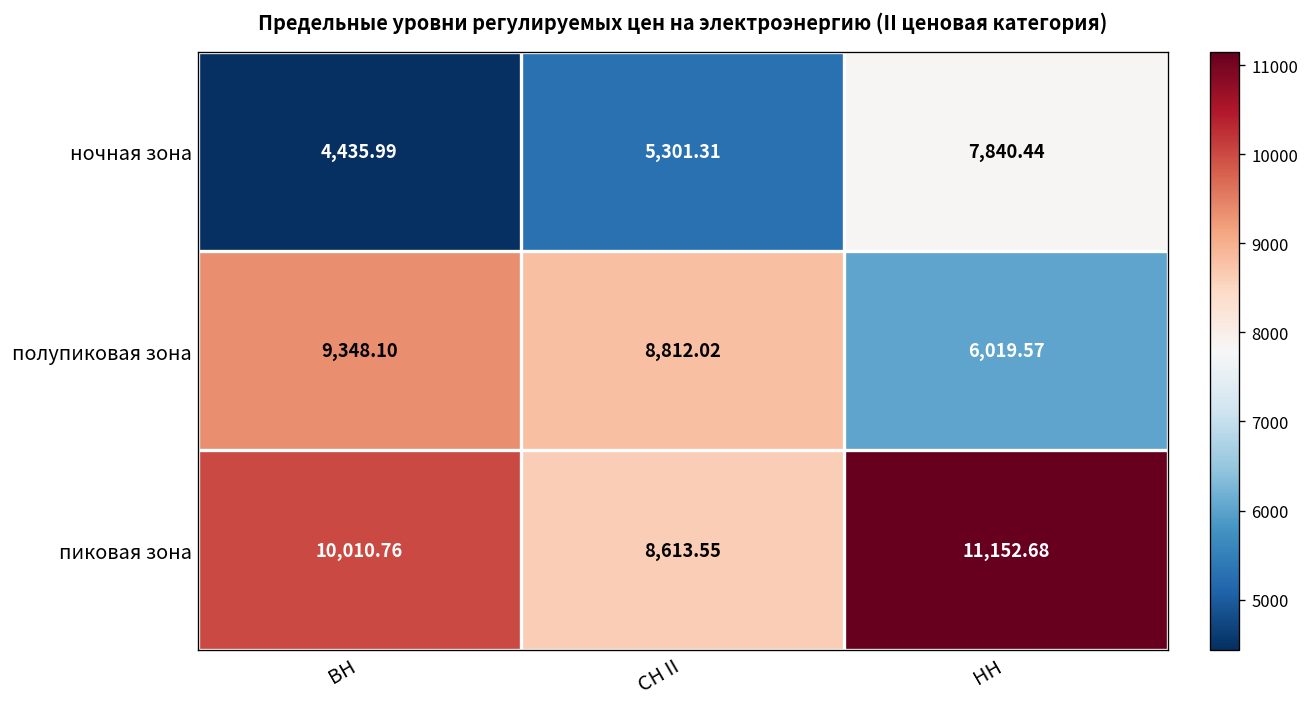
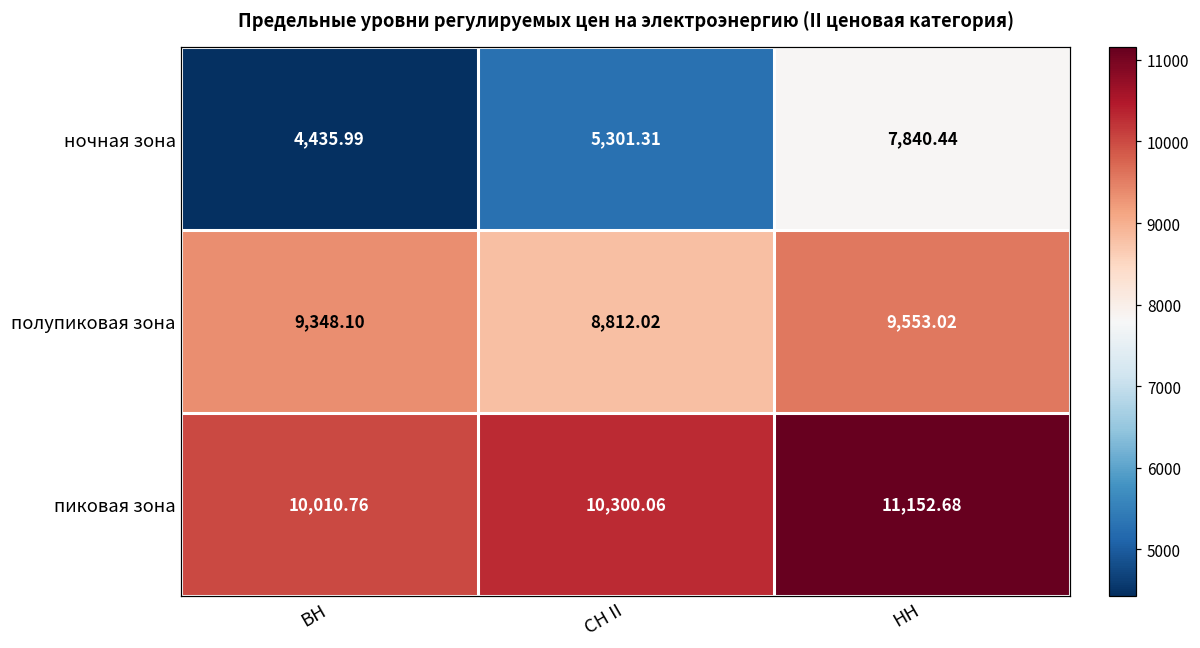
  {
    "ночная зона": {
      "ВН": "4,435.99",
      "СН II": "5,301.31",
      "НН": "7,840.44"
    },
    "полупиковая зона": {
      "ВН": "9,348.10",
      "СН II": "8,812.02",
-     "НН": "6,019.57"
+     "НН": "9,553.02"
    },
    "пиковая зона": {
      "ВН": "10,010.76",
-     "СН II": "8,613.55",
+     "СН II": "10,300.06",
      "НН": "11,152.68"
    }
  }
